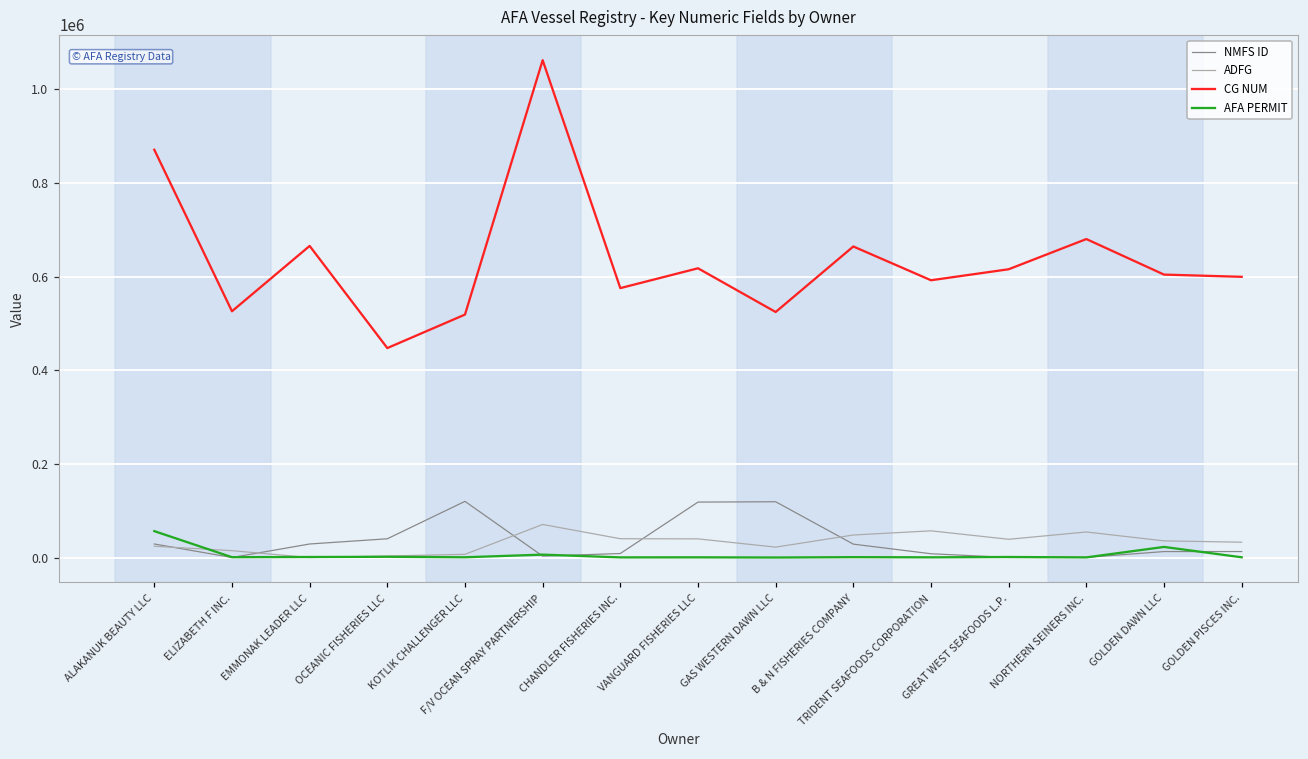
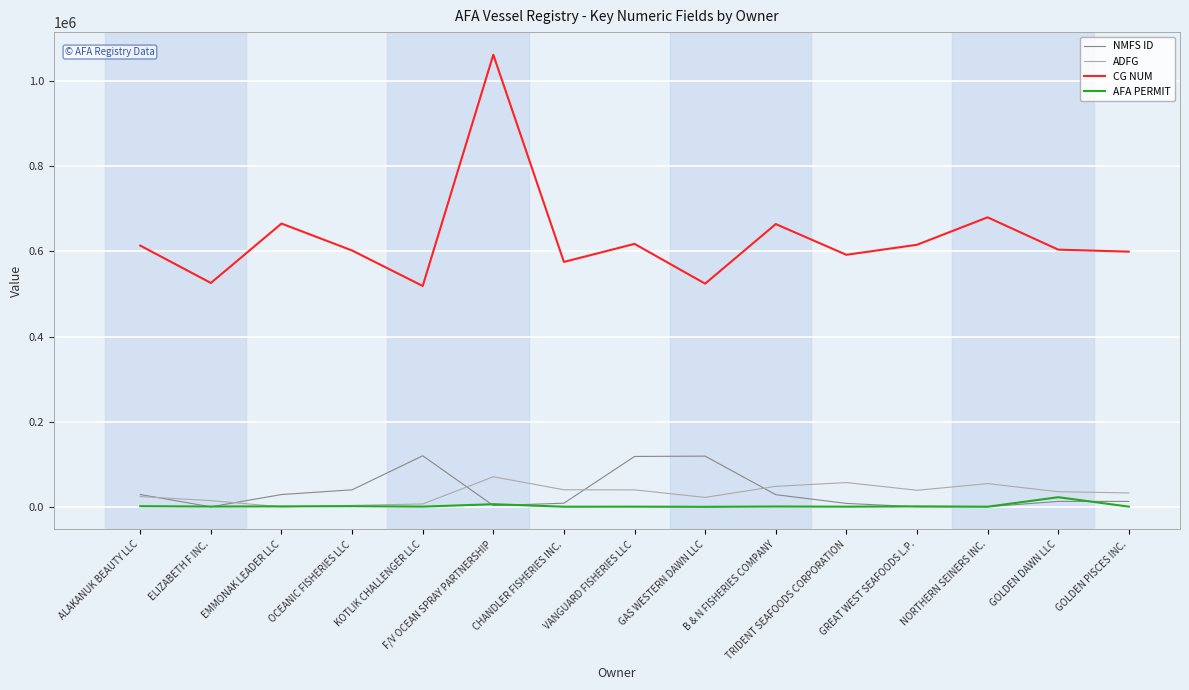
  {
    "CG NUM": {
-     "ALAKANUK BEAUTY LLC": 870000,
+     "ALAKANUK BEAUTY LLC": 610000,
      "ELIZABETH F INC.": 530000,
      "EMMONAK LEADER LLC": 670000,
-     "OCEANIC FISHERIES LLC": 450000,
+     "OCEANIC FISHERIES LLC": 600000,
      "KOTLIK CHALLENGER LLC": 520000,
      "F/V OCEAN SPRAY PARTNERSHIP": 1060000,
      "CHANDLER FISHERIES INC.": 580000,
      "VANGUARD FISHERIES LLC": 620000,
      "GAS WESTERN DAWN LLC": 520000,
      "B & N FISHERIES COMPANY": 660000,
      "TRIDENT SEAFOODS CORPORATION": 590000,
      "GREAT WEST SEAFOODS L.P.": 620000,
      "NORTHERN SEINERS INC.": 680000,
      "GOLDEN DAWN LLC": 600000,
      "GOLDEN PISCES INC.": 600000
    },
    "AFA PERMIT": {
-     "ALAKANUK BEAUTY LLC": 60000,
+     "ALAKANUK BEAUTY LLC": 0,
      "KOTLIK CHALLENGER LLC": 0,
      "CHANDLER FISHERIES INC.": 0,
      "VANGUARD FISHERIES LLC": 0,
      "GAS WESTERN DAWN LLC": 0,
      "B & N FISHERIES COMPANY": 0,
      "TRIDENT SEAFOODS CORPORATION": 0,
      "GOLDEN DAWN LLC": 20000,
      "GOLDEN PISCES INC.": 0
    }
  }
